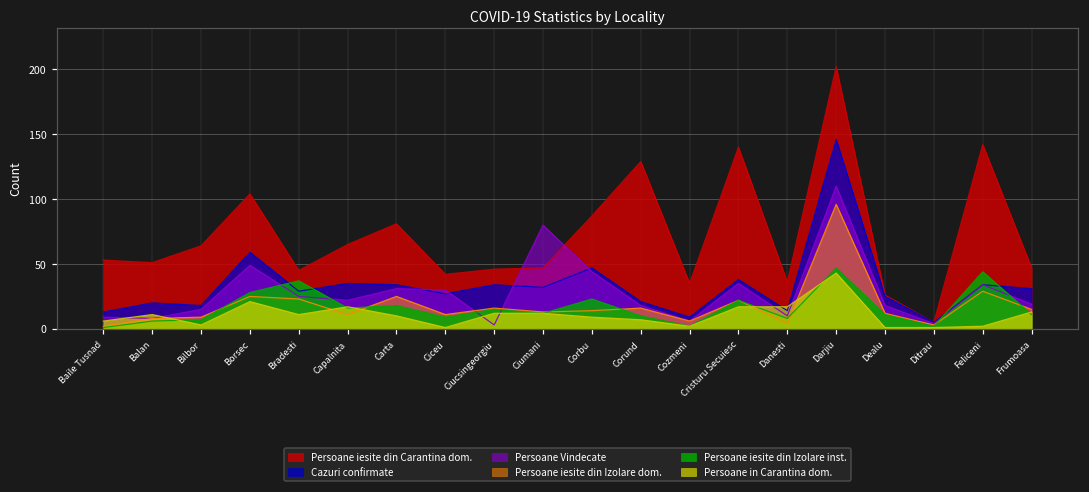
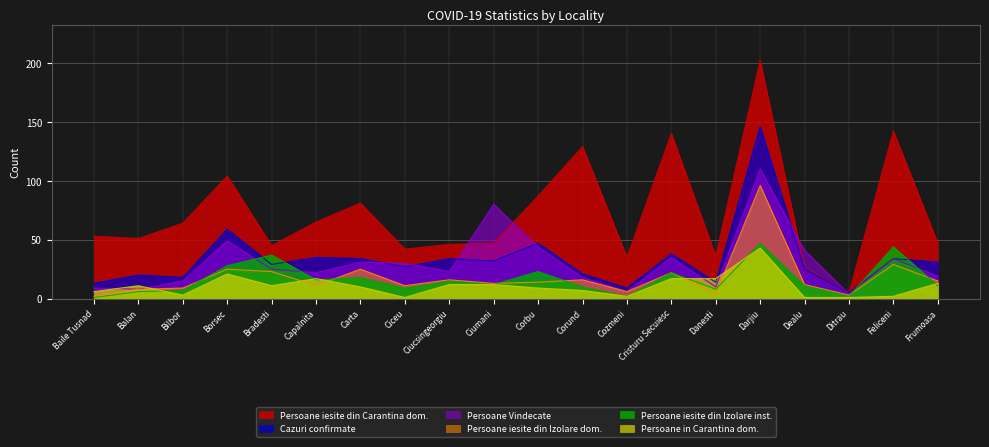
  {
    "Persoane iesite din Carantina dom.": {
      "Baile Tusnad": 53,
      "Balan": 51,
      "Bilbor": 64,
      "Borsec": 104,
      "Bradesti": 45,
      "Capalnita": 65,
      "Carta": 81,
      "Ciceu": 42,
      "Ciucsingeorgiu": 46,
      "Ciumani": 47,
      "Corbu": 87,
      "Corund": 129,
      "Cozmeni": 35,
      "Cristuru Secuiesc": 140,
      "Danesti": 36,
      "Darjiu": 202,
      "Feliceni": 142,
      "Frumoasa": 47
    },
    "Cazuri confirmate": {
      "Baile Tusnad": 13,
      "Balan": 20,
      "Bilbor": 18,
      "Borsec": 59,
      "Bradesti": 29,
      "Capalnita": 35,
      "Carta": 34,
      "Ciceu": 27,
      "Ciucsingeorgiu": 34,
      "Ciumani": 32,
      "Corbu": 47,
      "Corund": 21,
      "Cozmeni": 9,
      "Cristuru Secuiesc": 38,
      "Danesti": 14,
      "Darjiu": 146,
      "Frumoasa": 31
    },
    "Persoane Vindecate": {
      "Baile Tusnad": 9,
      "Bilbor": 15,
      "Borsec": 49,
      "Capalnita": 22,
      "Carta": 31,
      "Ciceu": 30,
-     "Ciucsingeorgiu": 3,
+     "Ciucsingeorgiu": 23,
      "Ciumani": 80,
      "Corbu": 44,
      "Cristuru Secuiesc": 35,
      "Darjiu": 110,
-     "Dealu": 18,
+     "Dealu": 41,
      "Frumoasa": 19
    },
    "Persoane iesite din Izolare dom.": {
      "Borsec": 25,
      "Capalnita": 11,
      "Carta": 25,
      "Corbu": 14,
      "Danesti": 4,
      "Darjiu": 96,
      "Feliceni": 29
    },
    "Persoane iesite din Izolare inst.": {
      "Borsec": 28,
      "Bradesti": 37,
      "Carta": 18,
      "Corbu": 23,
      "Corund": 10,
      "Darjiu": 47,
      "Feliceni": 44
    },
    "Persoane in Carantina dom.": {
      "Baile Tusnad": 6,
      "Balan": 11,
      "Bilbor": 3,
      "Borsec": 21,
      "Bradesti": 11,
      "Carta": 10,
      "Ciceu": 1,
      "Ciucsingeorgiu": 12,
      "Corbu": 9,
      "Corund": 7,
      "Cristuru Secuiesc": 17,
      "Danesti": 17,
      "Darjiu": 43,
      "Dealu": 1,
      "Feliceni": 2
    }
  }
